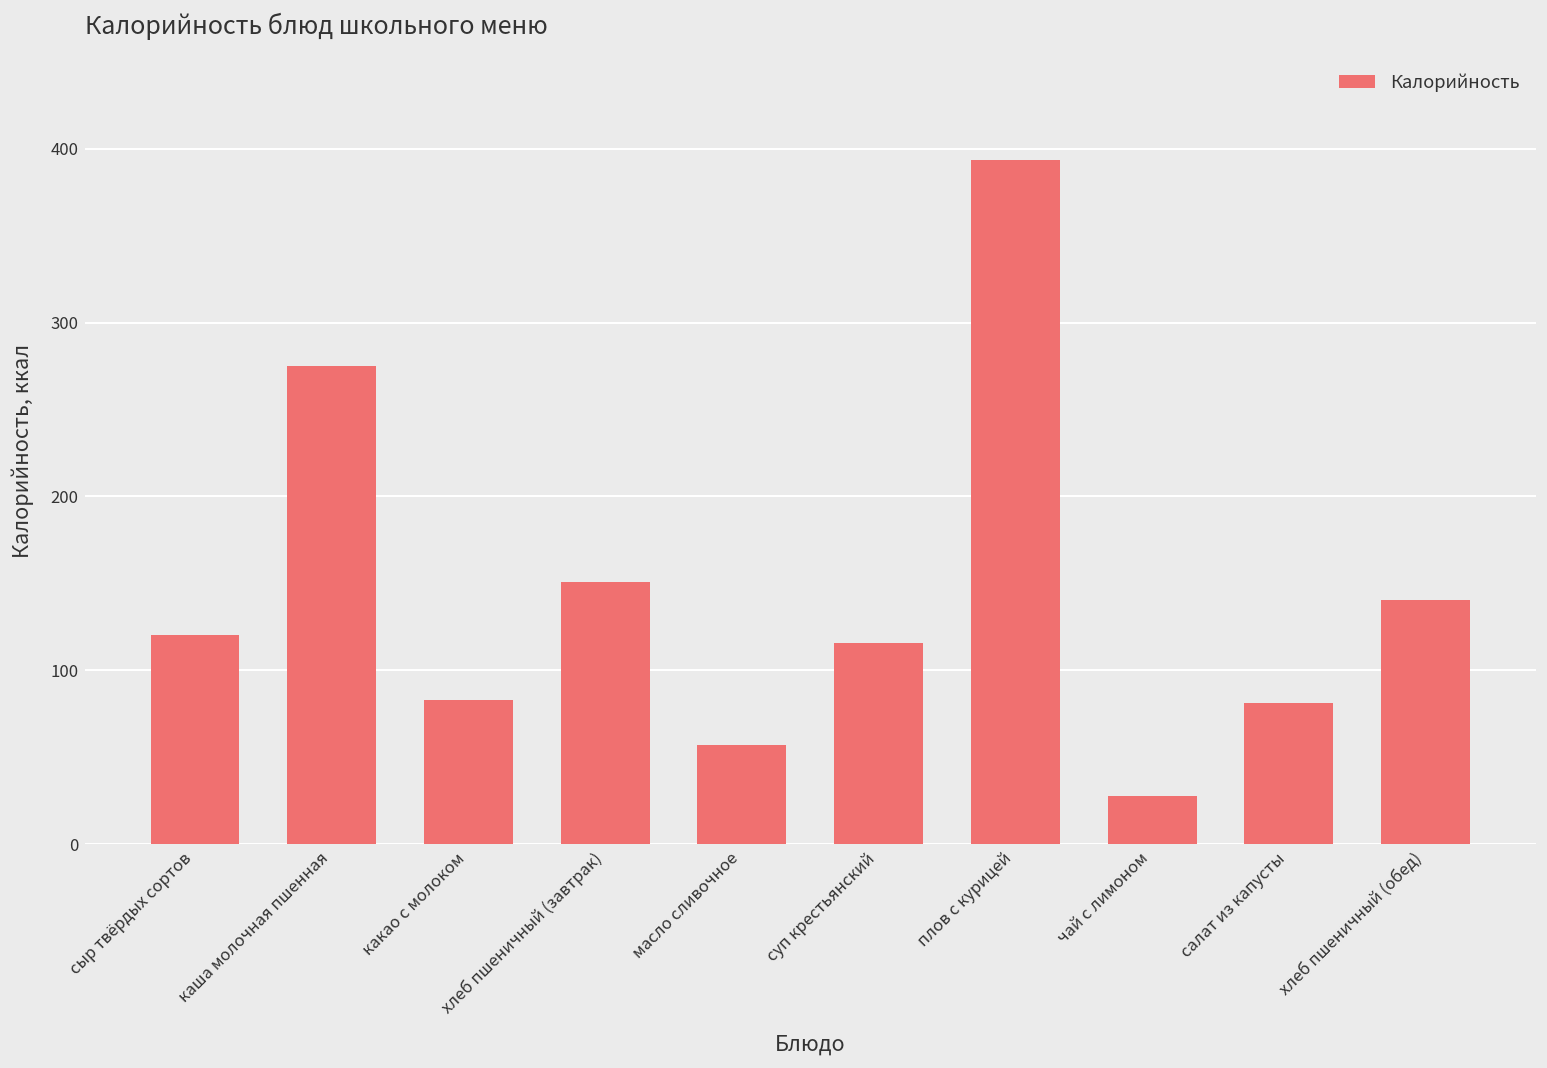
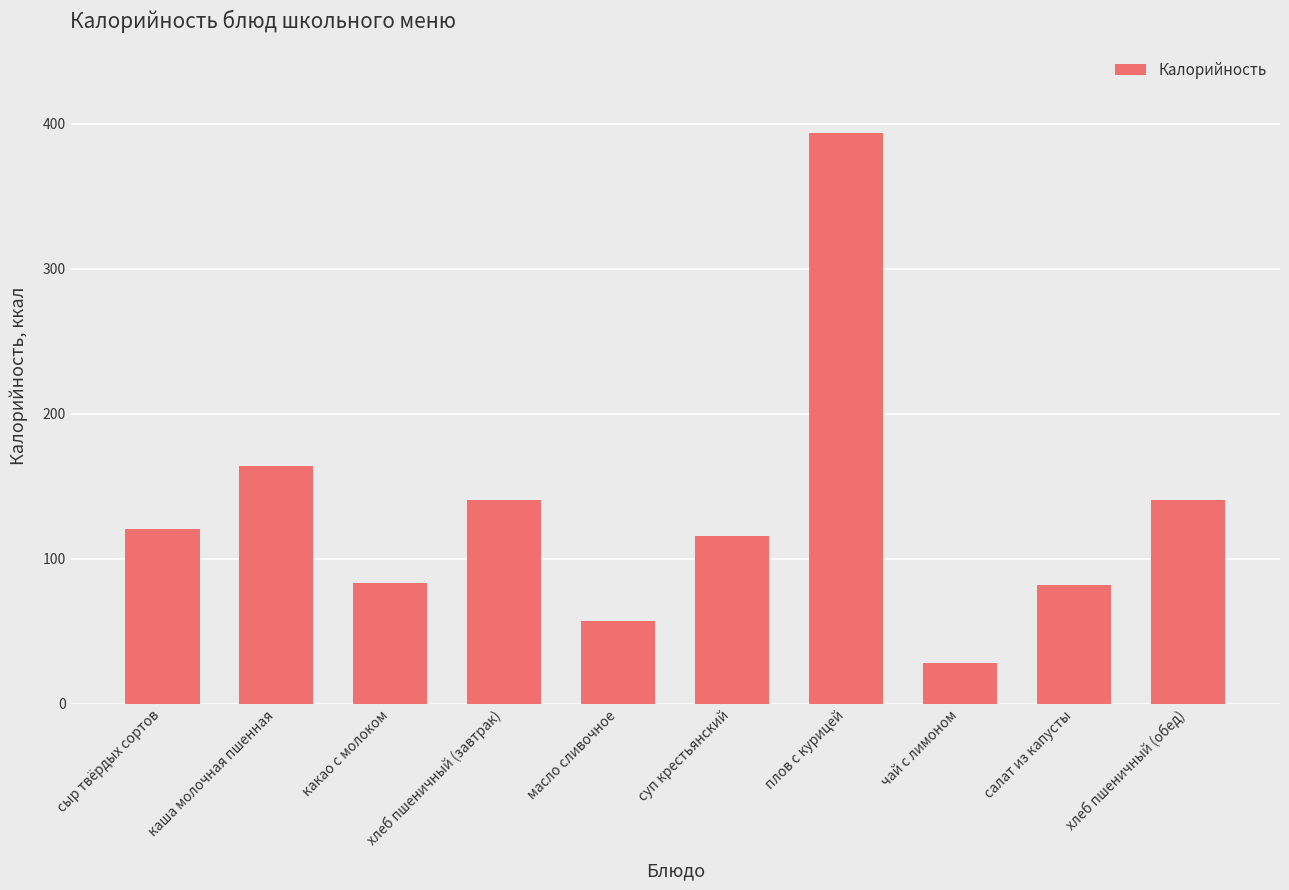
  {
    "сыр твёрдых сортов": 120,
-   "каша молочная пшенная": 275,
+   "каша молочная пшенная": 164,
    "какао с молоком": 83,
-   "хлеб пшеничный (завтрак)": 151,
+   "хлеб пшеничный (завтрак)": 141,
    "масло сливочное": 57,
    "суп крестьянский": 116,
    "плов с курицей": 394,
    "чай с лимоном": 28,
    "салат из капусты": 82,
    "хлеб пшеничный (обед)": 141
  }
